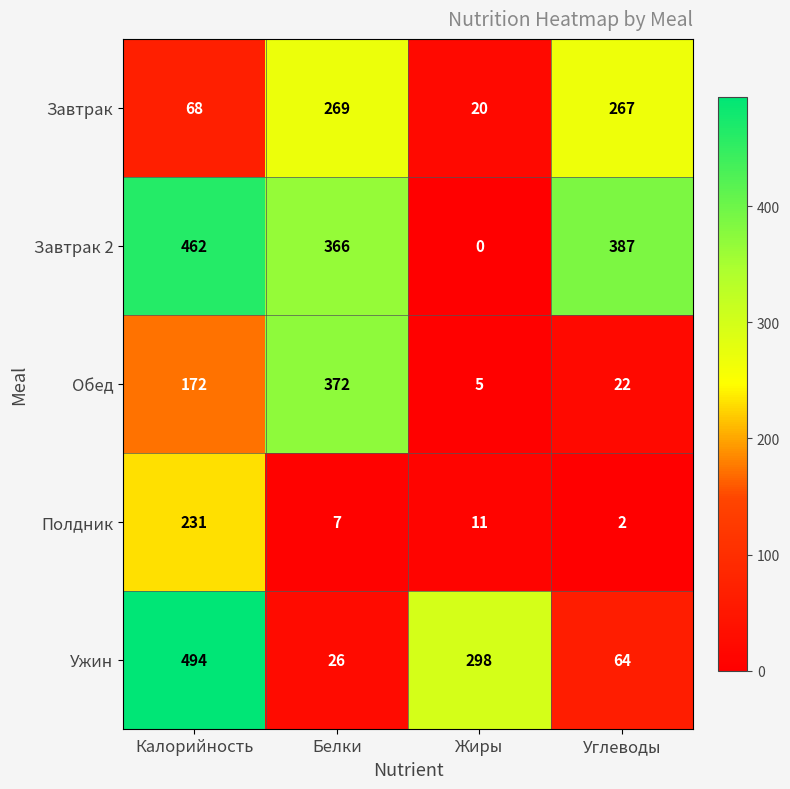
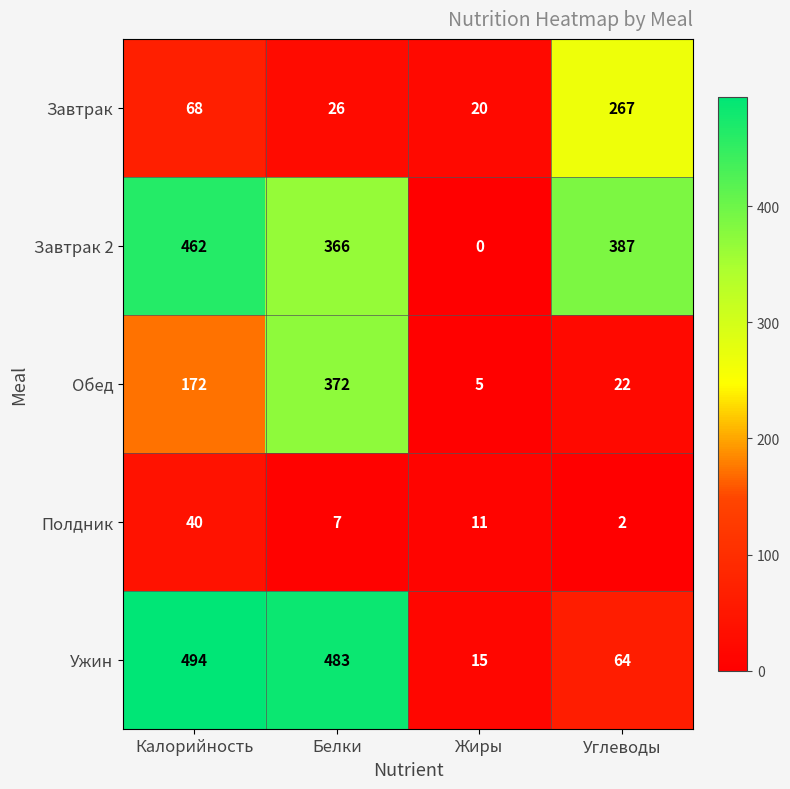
  {
    "Завтрак": {
      "Калорийность": 68,
-     "Белки": 269,
+     "Белки": 26,
      "Жиры": 20,
      "Углеводы": 267
    },
    "Завтрак 2": {
      "Калорийность": 462,
      "Белки": 366,
      "Жиры": 0,
      "Углеводы": 387
    },
    "Обед": {
      "Калорийность": 172,
      "Белки": 372,
      "Жиры": 5,
      "Углеводы": 22
    },
    "Полдник": {
-     "Калорийность": 231,
+     "Калорийность": 40,
      "Белки": 7,
      "Жиры": 11,
      "Углеводы": 2
    },
    "Ужин": {
      "Калорийность": 494,
-     "Белки": 26,
-     "Жиры": 298,
+     "Белки": 483,
+     "Жиры": 15,
      "Углеводы": 64
    }
  }
